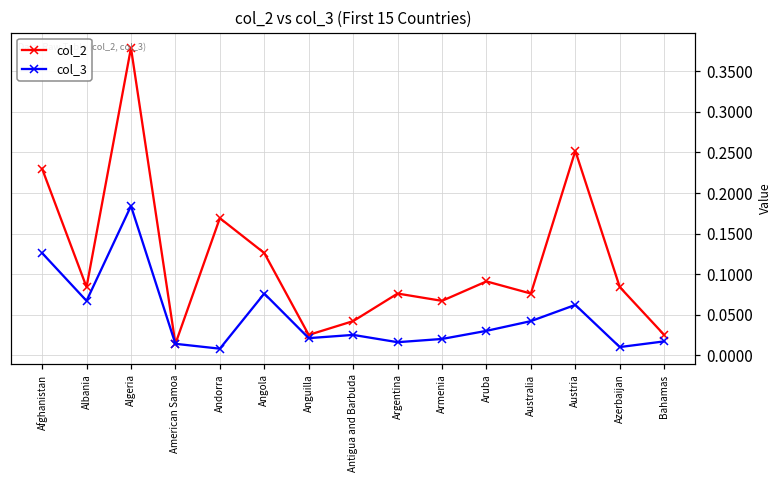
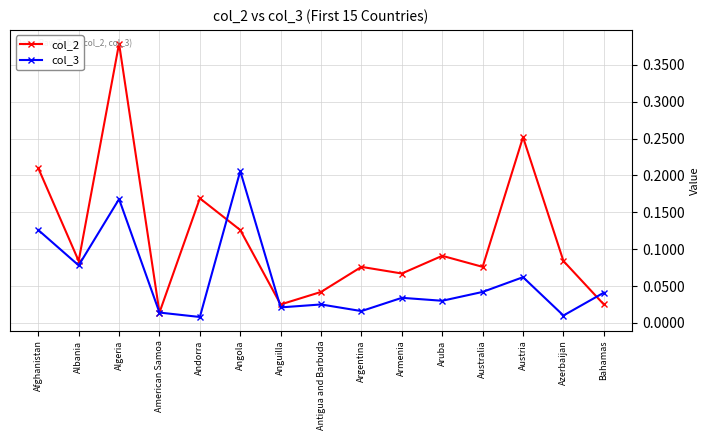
  {
    "col_2": {
-     "Afghanistan": 0.23,
+     "Afghanistan": 0.21,
      "Albania": 0.08,
      "Andorra": 0.17,
      "Angola": 0.13,
      "Anguilla": 0.03,
      "Antigua and Barbuda": 0.04,
      "Argentina": 0.08,
      "Armenia": 0.07,
      "Aruba": 0.09,
      "Australia": 0.08,
      "Austria": 0.25,
      "Azerbaijan": 0.08,
      "Bahamas": 0.03
    },
    "col_3": {
      "Afghanistan": 0.13,
-     "Albania": 0.07,
-     "Algeria": 0.18,
+     "Albania": 0.08,
+     "Algeria": 0.17,
      "Andorra": 0.01,
-     "Angola": 0.08,
+     "Angola": 0.21,
      "Anguilla": 0.02,
      "Antigua and Barbuda": 0.03,
      "Argentina": 0.02,
-     "Armenia": 0.02,
+     "Armenia": 0.03,
      "Aruba": 0.03,
      "Australia": 0.04,
      "Austria": 0.06,
      "Azerbaijan": 0.01,
-     "Bahamas": 0.02
+     "Bahamas": 0.04
    }
  }
